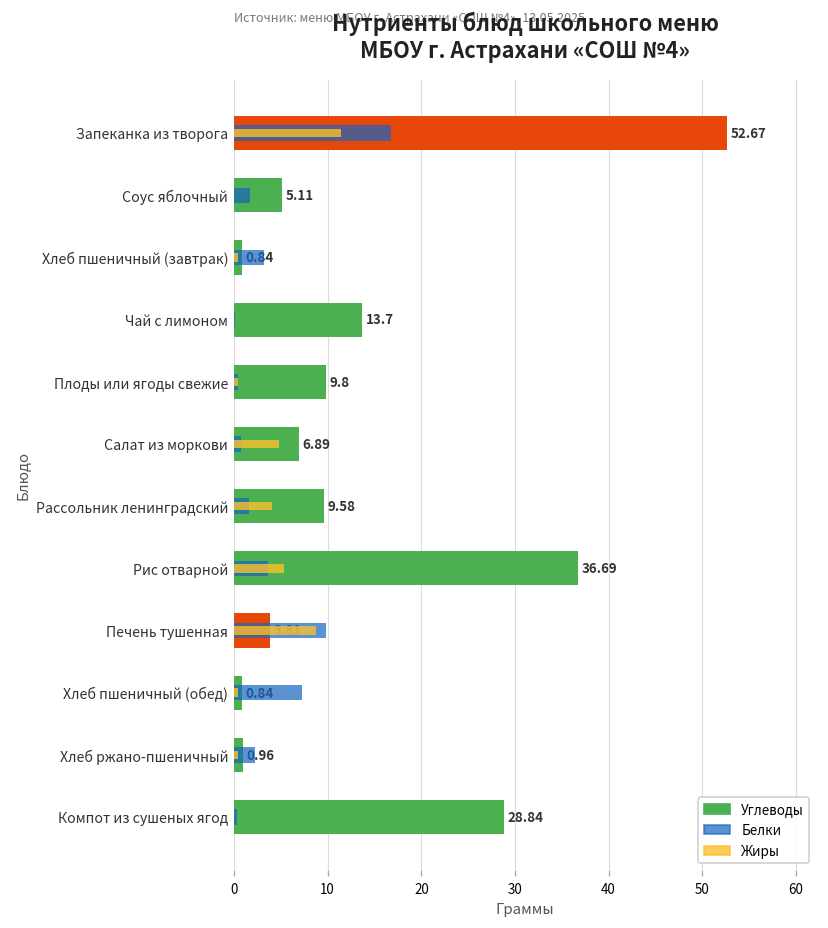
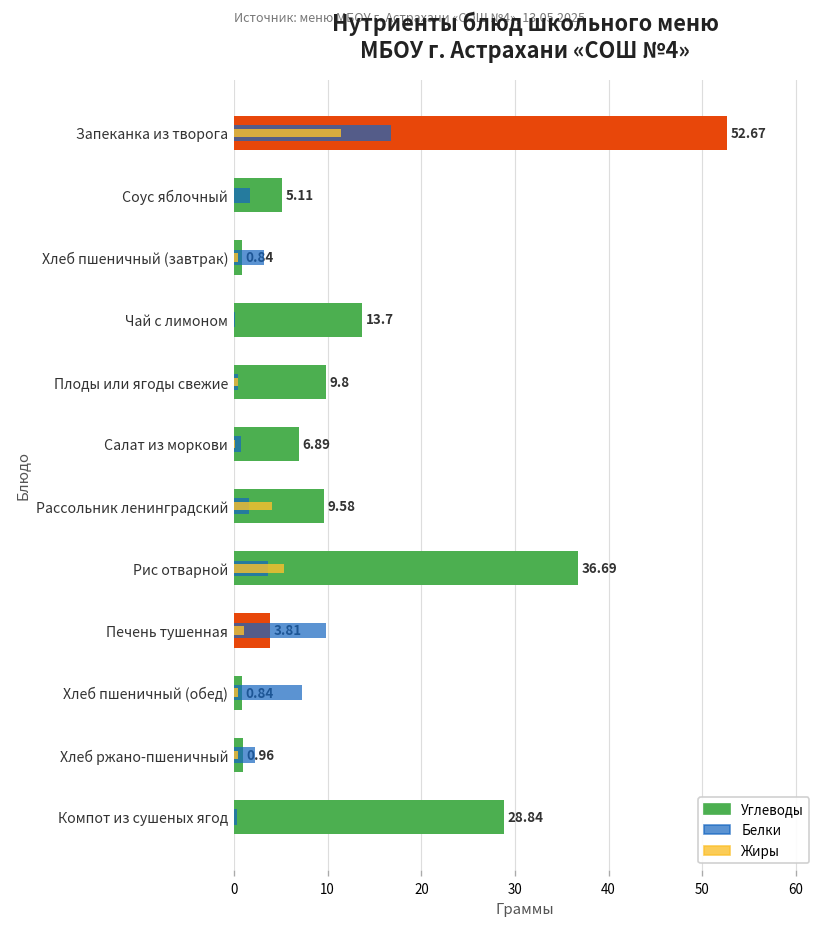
  {
    "Жиры": {
-     "Салат из моркови": 5,
-     "Печень тушенная": 9
+     "Салат из моркови": 0,
+     "Печень тушенная": 1
    }
  }
